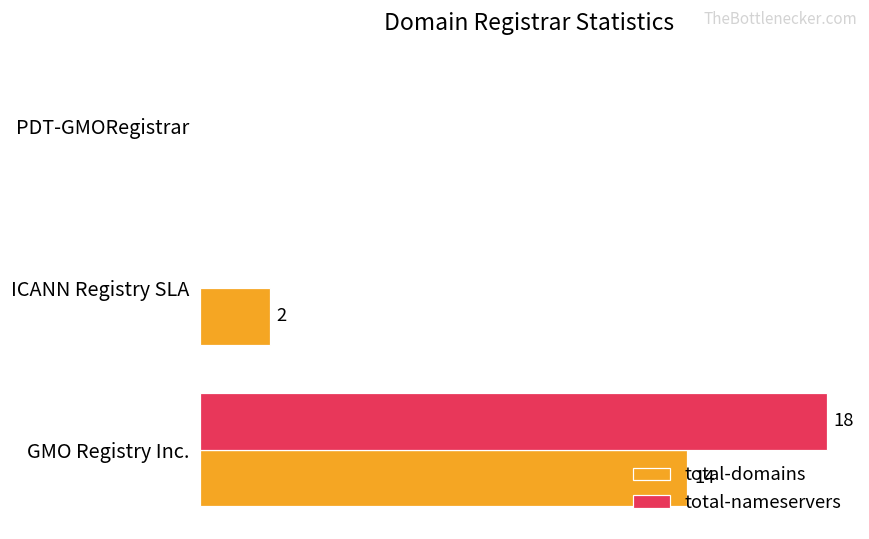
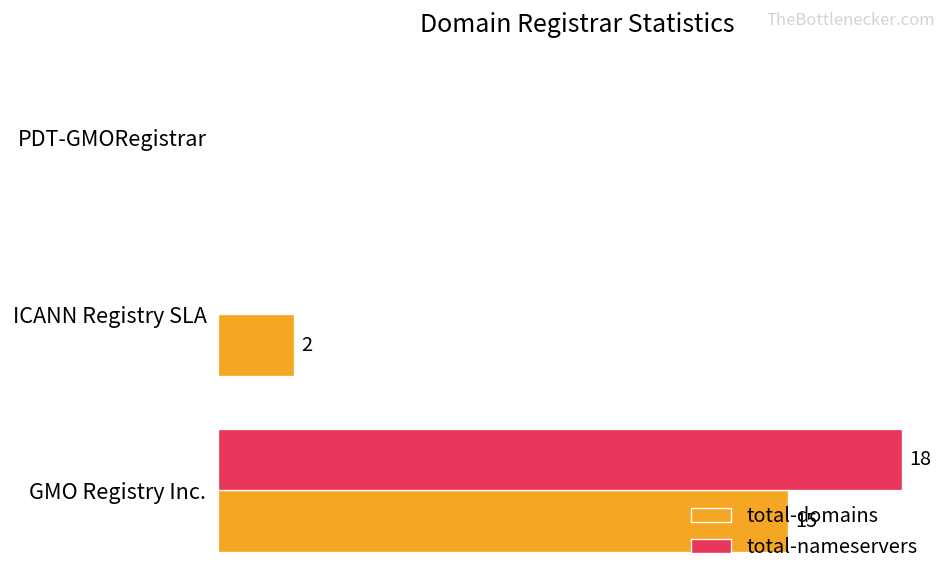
  {
    "total-domains": {
      "ICANN Registry SLA": 2,
-     "GMO Registry Inc.": 14
+     "GMO Registry Inc.": 15
    },
    "total-nameservers": {
      "GMO Registry Inc.": 18
    }
  }
